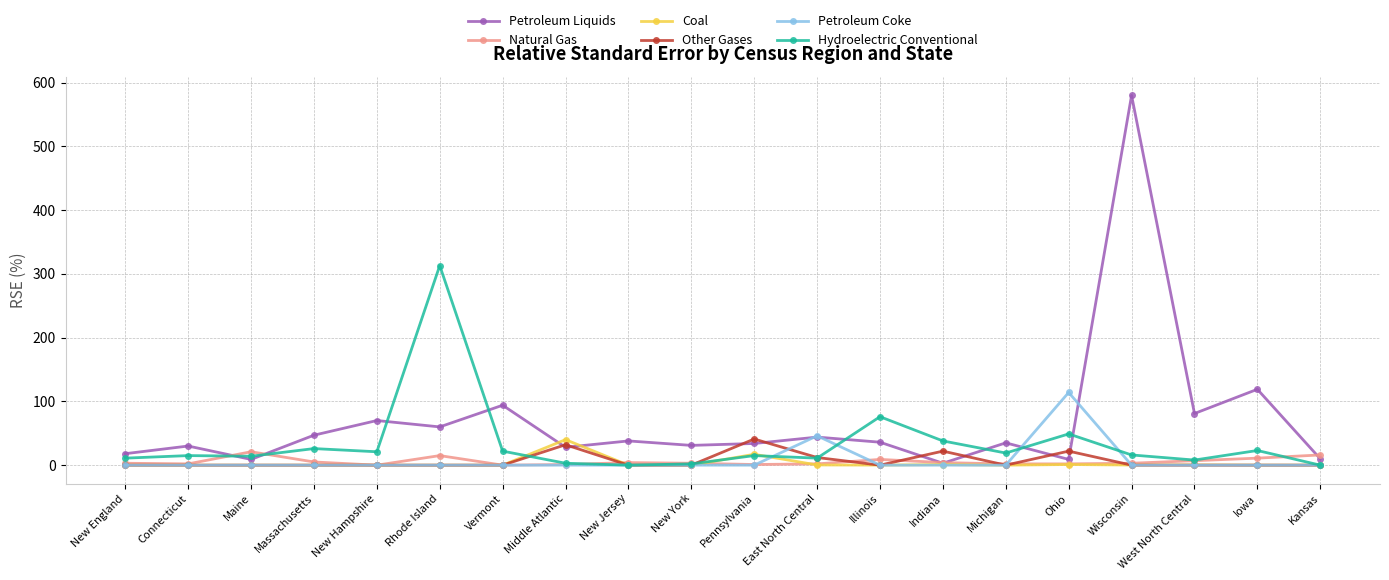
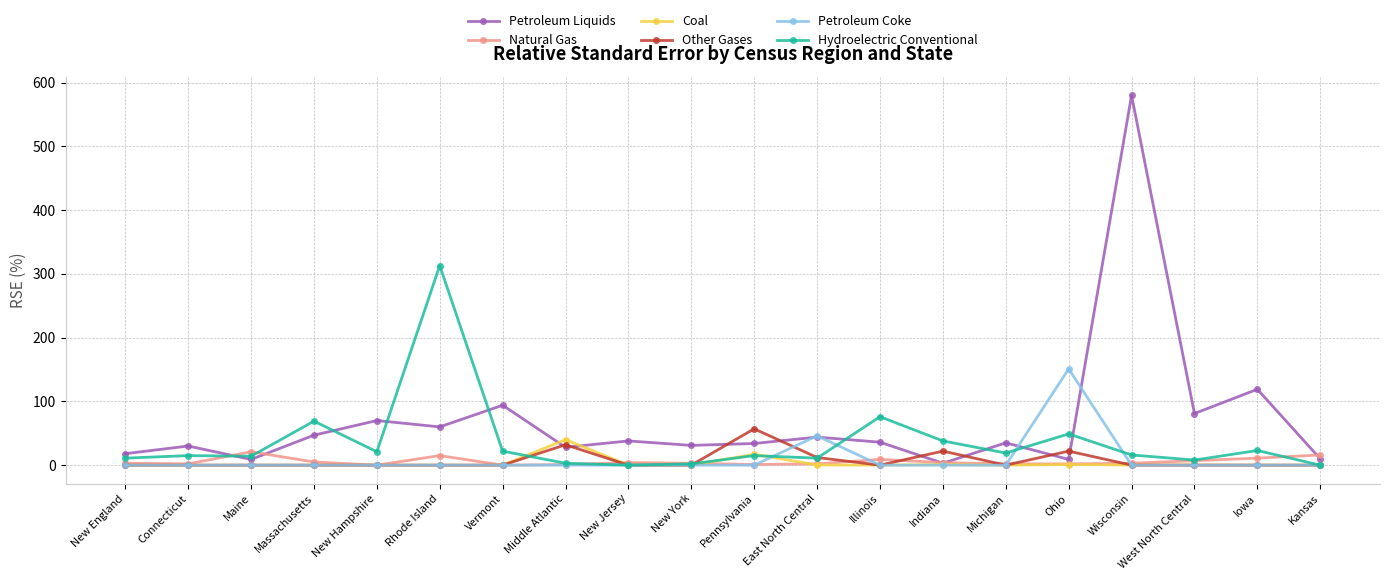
  {
    "Petroleum Liquids": {
      "New England": 20,
      "Connecticut": 30,
      "Maine": 10,
      "Massachusetts": 50,
      "New Hampshire": 70,
      "Rhode Island": 60,
      "Vermont": 90,
      "Middle Atlantic": 30,
      "New Jersey": 40,
      "New York": 30,
      "Pennsylvania": 30,
      "Illinois": 40,
      "Michigan": 40,
      "Ohio": 10,
      "Wisconsin": 580,
      "West North Central": 80,
      "Iowa": 120,
      "Kansas": 10
    },
    "Natural Gas": {
      "Maine": 20,
      "Massachusetts": 10,
      "Rhode Island": 20,
      "Illinois": 10,
      "Iowa": 10,
      "Kansas": 20
    },
    "Coal": {
      "Middle Atlantic": 40
    },
    "Other Gases": {
      "Middle Atlantic": 30,
-     "Pennsylvania": 40,
+     "Pennsylvania": 60,
      "Indiana": 20,
      "Ohio": 20
    },
    "Petroleum Coke": {
-     "Ohio": 110
+     "Ohio": 150
    },
    "Hydroelectric Conventional": {
      "New England": 10,
      "Connecticut": 20,
      "Maine": 10,
-     "Massachusetts": 30,
+     "Massachusetts": 70,
      "New Hampshire": 20,
      "Rhode Island": 310,
      "Vermont": 20,
      "Illinois": 80,
      "Indiana": 40,
      "Michigan": 20,
      "Ohio": 50,
      "Wisconsin": 20,
      "Iowa": 20
    }
  }
